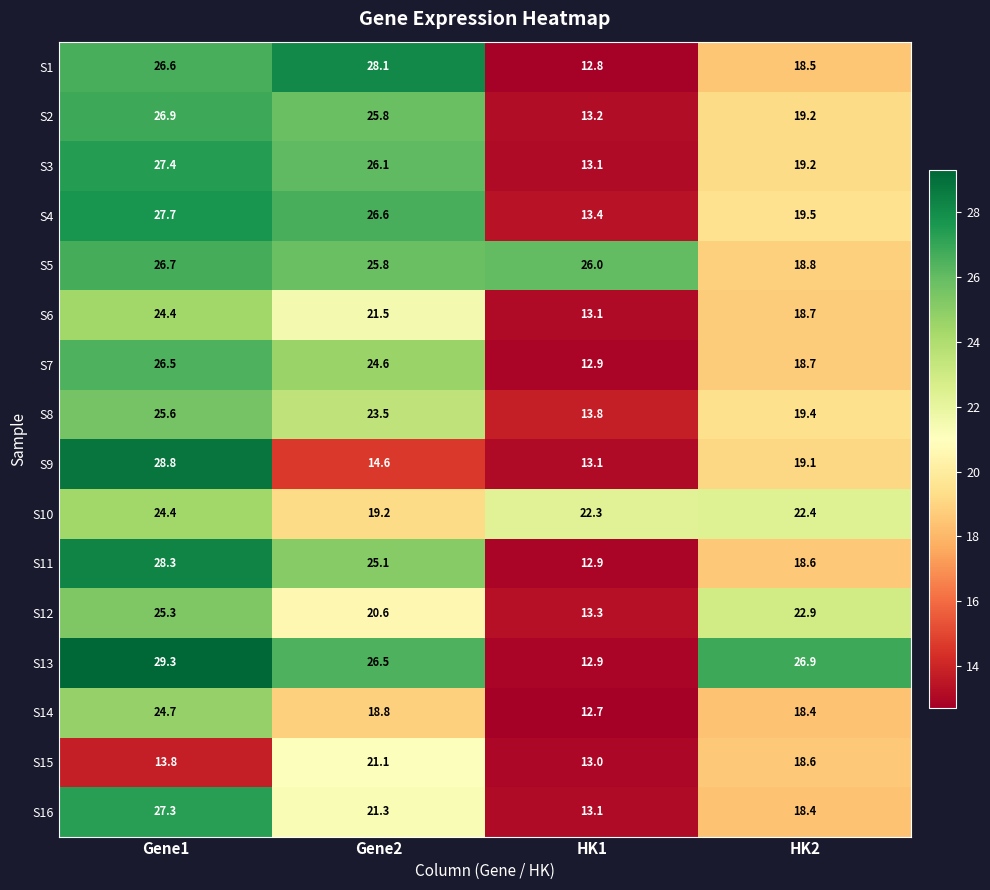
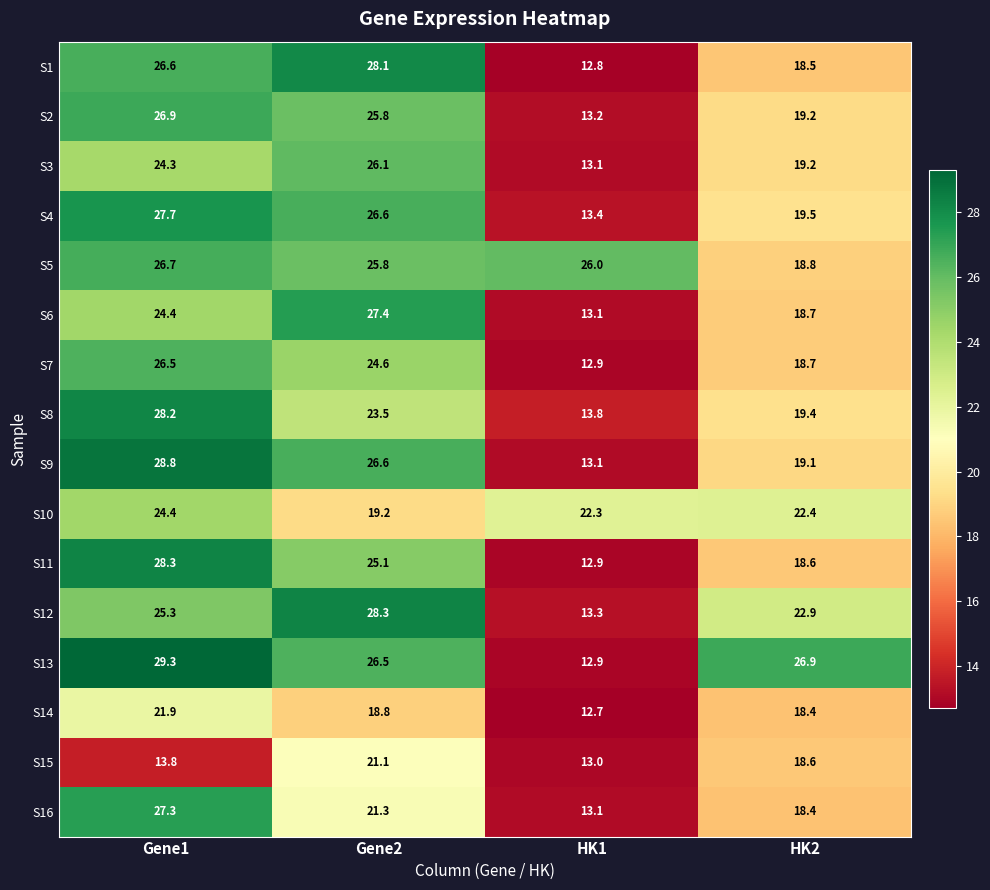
  {
    "S1": {
      "Gene1": 26.6,
      "Gene2": 28.1,
      "HK1": 12.8,
      "HK2": 18.5
    },
    "S2": {
      "Gene1": 26.9,
      "Gene2": 25.8,
      "HK1": 13.2,
      "HK2": 19.2
    },
    "S3": {
-     "Gene1": 27.4,
+     "Gene1": 24.3,
      "Gene2": 26.1,
      "HK1": 13.1,
      "HK2": 19.2
    },
    "S4": {
      "Gene1": 27.7,
      "Gene2": 26.6,
      "HK1": 13.4,
      "HK2": 19.5
    },
    "S5": {
      "Gene1": 26.7,
      "Gene2": 25.8,
      "HK1": 26.0,
      "HK2": 18.8
    },
    "S6": {
      "Gene1": 24.4,
-     "Gene2": 21.5,
+     "Gene2": 27.4,
      "HK1": 13.1,
      "HK2": 18.7
    },
    "S7": {
      "Gene1": 26.5,
      "Gene2": 24.6,
      "HK1": 12.9,
      "HK2": 18.7
    },
    "S8": {
-     "Gene1": 25.6,
+     "Gene1": 28.2,
      "Gene2": 23.5,
      "HK1": 13.8,
      "HK2": 19.4
    },
    "S9": {
      "Gene1": 28.8,
-     "Gene2": 14.6,
+     "Gene2": 26.6,
      "HK1": 13.1,
      "HK2": 19.1
    },
    "S10": {
      "Gene1": 24.4,
      "Gene2": 19.2,
      "HK1": 22.3,
      "HK2": 22.4
    },
    "S11": {
      "Gene1": 28.3,
      "Gene2": 25.1,
      "HK1": 12.9,
      "HK2": 18.6
    },
    "S12": {
      "Gene1": 25.3,
-     "Gene2": 20.6,
+     "Gene2": 28.3,
      "HK1": 13.3,
      "HK2": 22.9
    },
    "S13": {
      "Gene1": 29.3,
      "Gene2": 26.5,
      "HK1": 12.9,
      "HK2": 26.9
    },
    "S14": {
-     "Gene1": 24.7,
+     "Gene1": 21.9,
      "Gene2": 18.8,
      "HK1": 12.7,
      "HK2": 18.4
    },
    "S15": {
      "Gene1": 13.8,
      "Gene2": 21.1,
      "HK1": 13.0,
      "HK2": 18.6
    },
    "S16": {
      "Gene1": 27.3,
      "Gene2": 21.3,
      "HK1": 13.1,
      "HK2": 18.4
    }
  }
